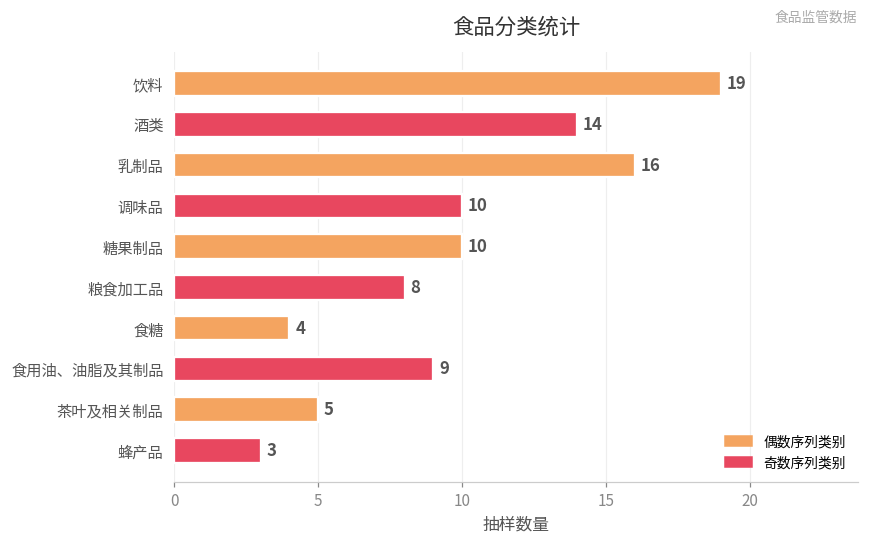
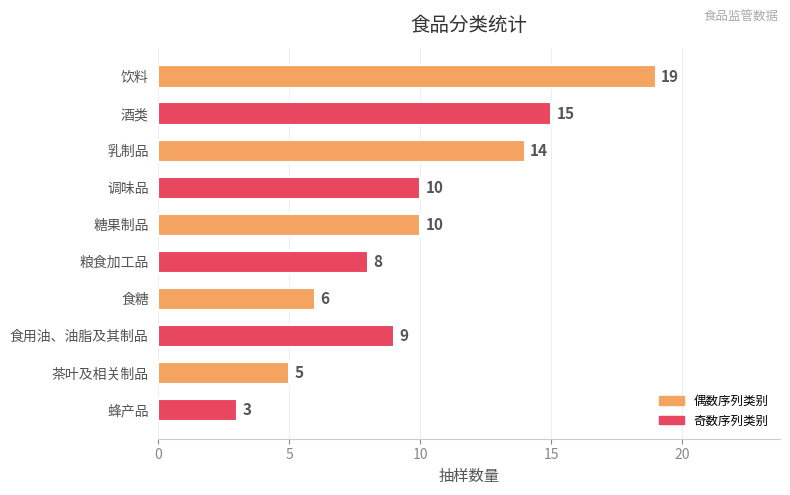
  {
    "饮料": 19,
-   "酒类": 14,
-   "乳制品": 16,
+   "酒类": 15,
+   "乳制品": 14,
    "调味品": 10,
    "糖果制品": 10,
    "粮食加工品": 8,
-   "食糖": 4,
+   "食糖": 6,
    "食用油、油脂及其制品": 9,
    "茶叶及相关制品": 5,
    "蜂产品": 3
  }
